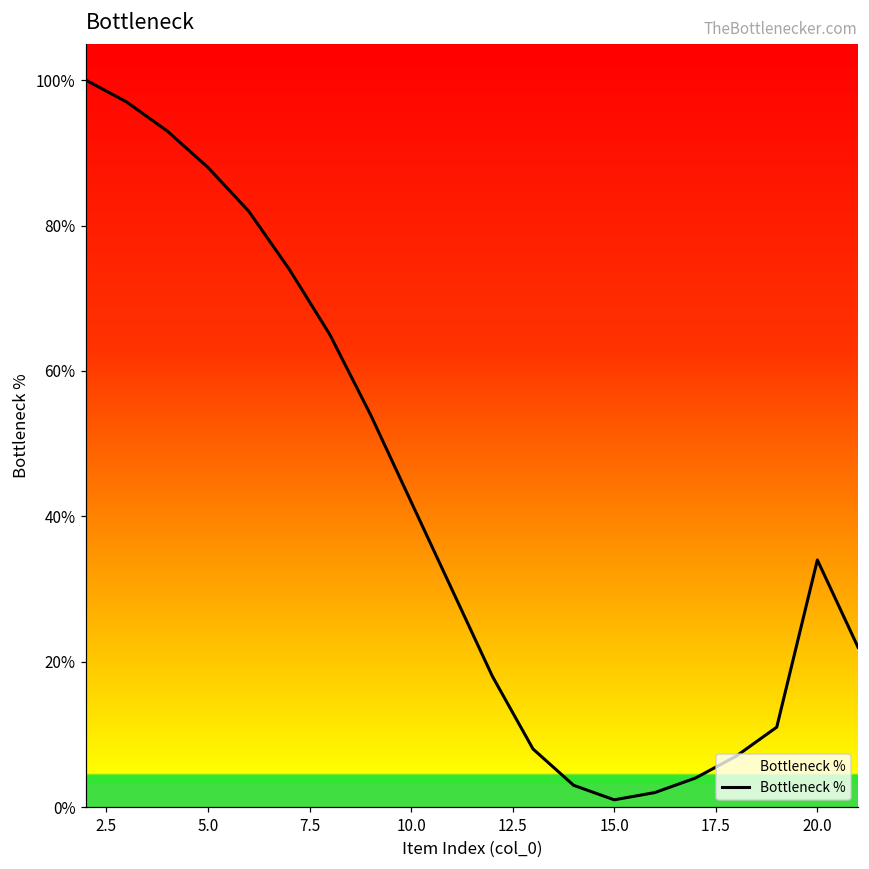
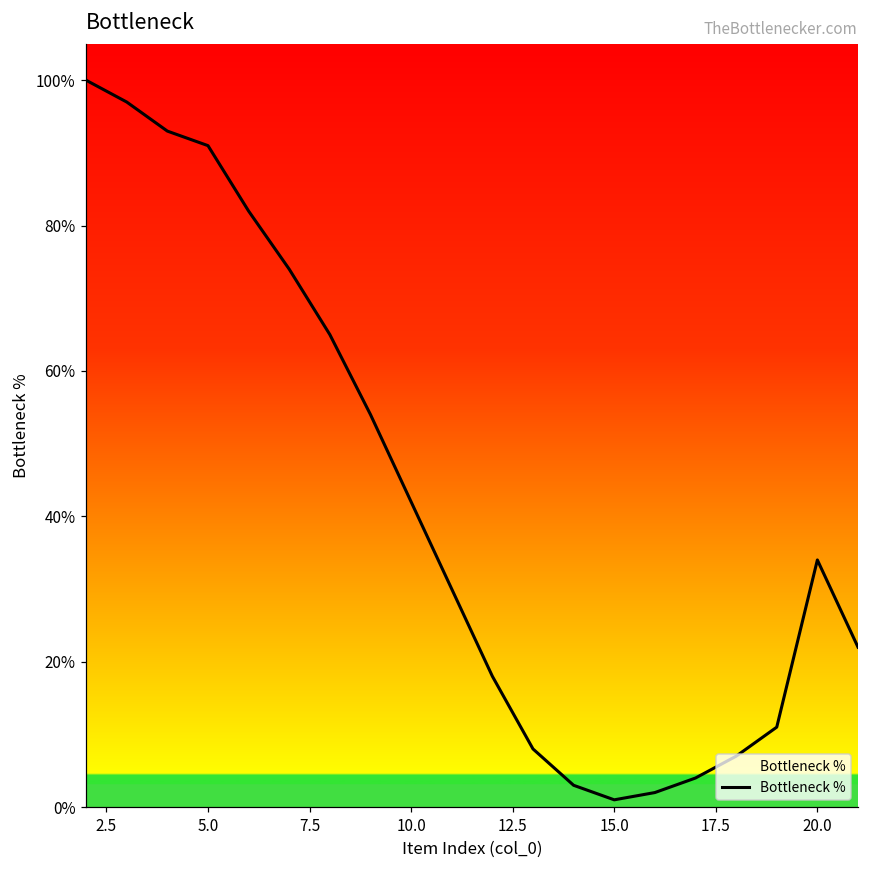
  {
-   "5.0": "88%",
+   "5.0": "91%",
    "10.0": "42%",
    "20.0": "34%"
  }
